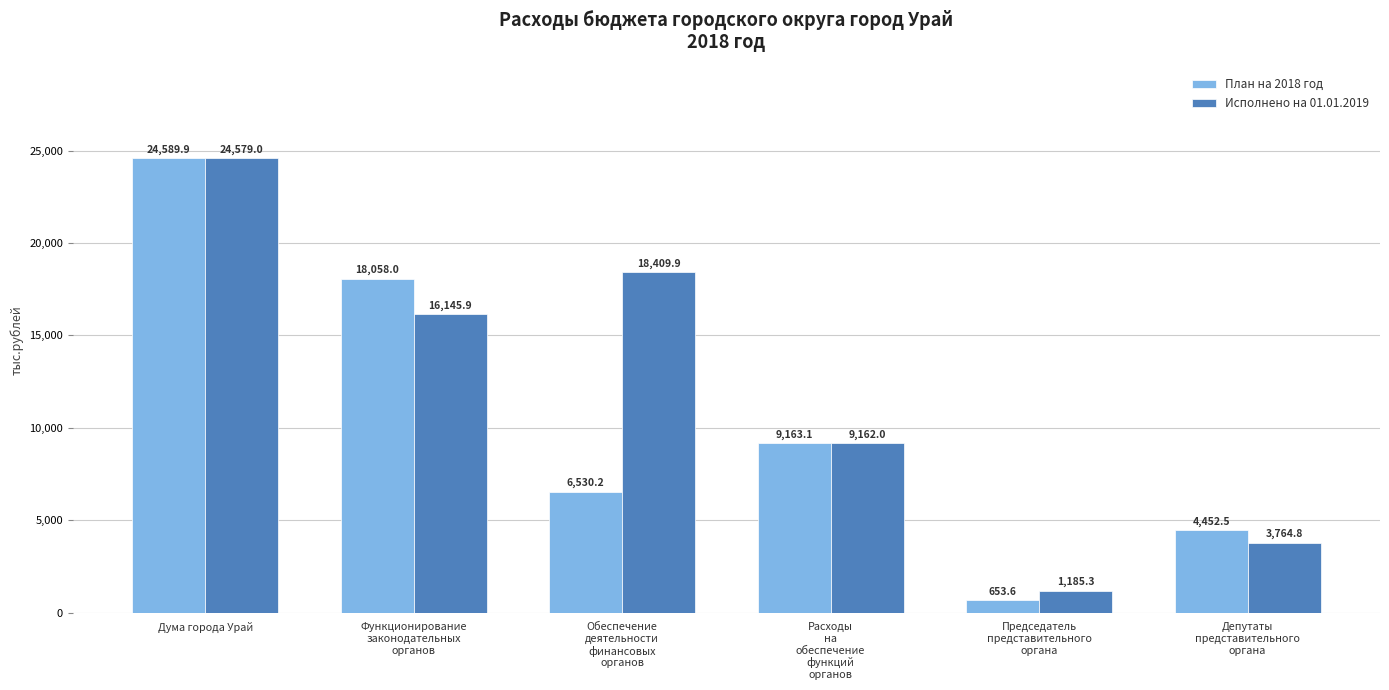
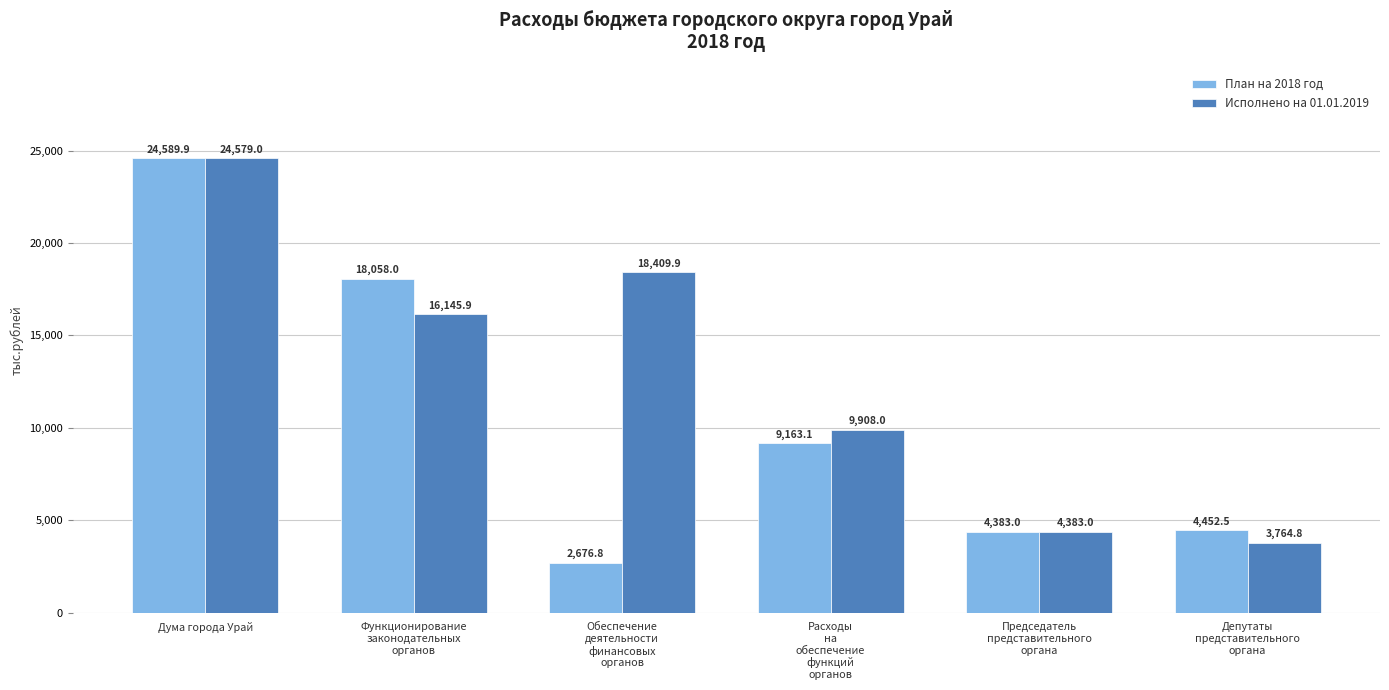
  {
    "План на 2018 год": {
      "Дума города Урай": "24,589.9",
      "Функционирование законодательных органов": "18,058.0",
-     "Обеспечение деятельности финансовых органов": "6,530.2",
+     "Обеспечение деятельности финансовых органов": "2,676.8",
      "Расходы на обеспечение функций органов": "9,163.1",
-     "Председатель представительного органа": "653.6",
+     "Председатель представительного органа": "4,383.0",
      "Депутаты представительного органа": "4,452.5"
    },
    "Исполнено на 01.01.2019": {
      "Дума города Урай": "24,579.0",
      "Функционирование законодательных органов": "16,145.9",
      "Обеспечение деятельности финансовых органов": "18,409.9",
-     "Расходы на обеспечение функций органов": "9,162.0",
-     "Председатель представительного органа": "1,185.3",
+     "Расходы на обеспечение функций органов": "9,908.0",
+     "Председатель представительного органа": "4,383.0",
      "Депутаты представительного органа": "3,764.8"
    }
  }
